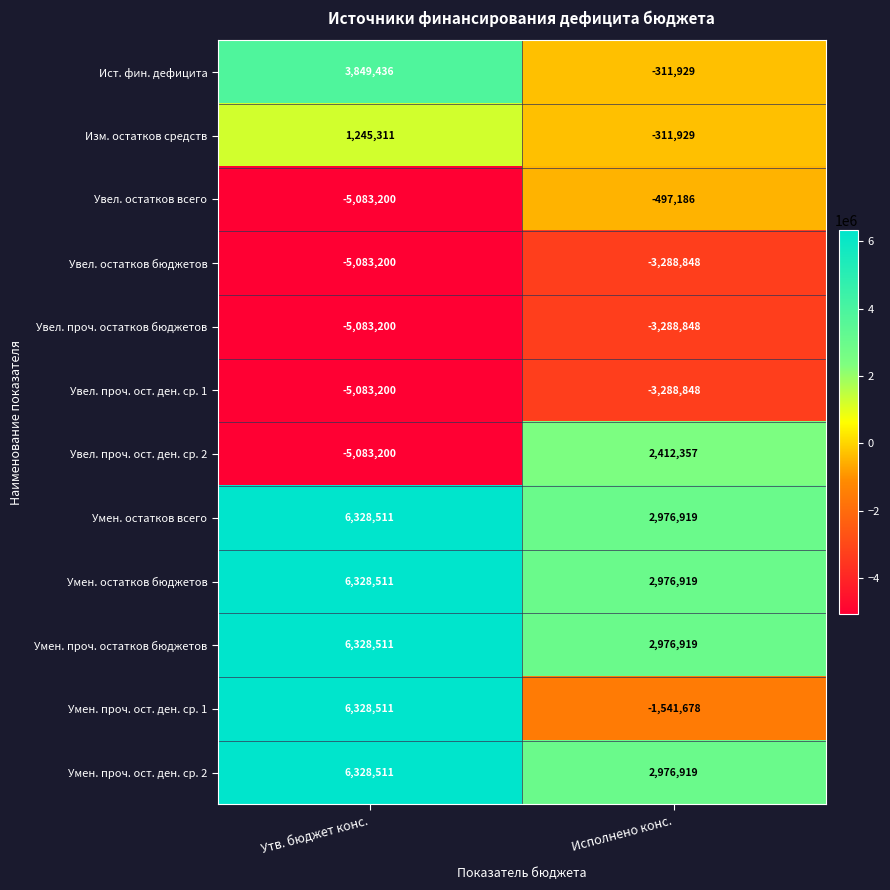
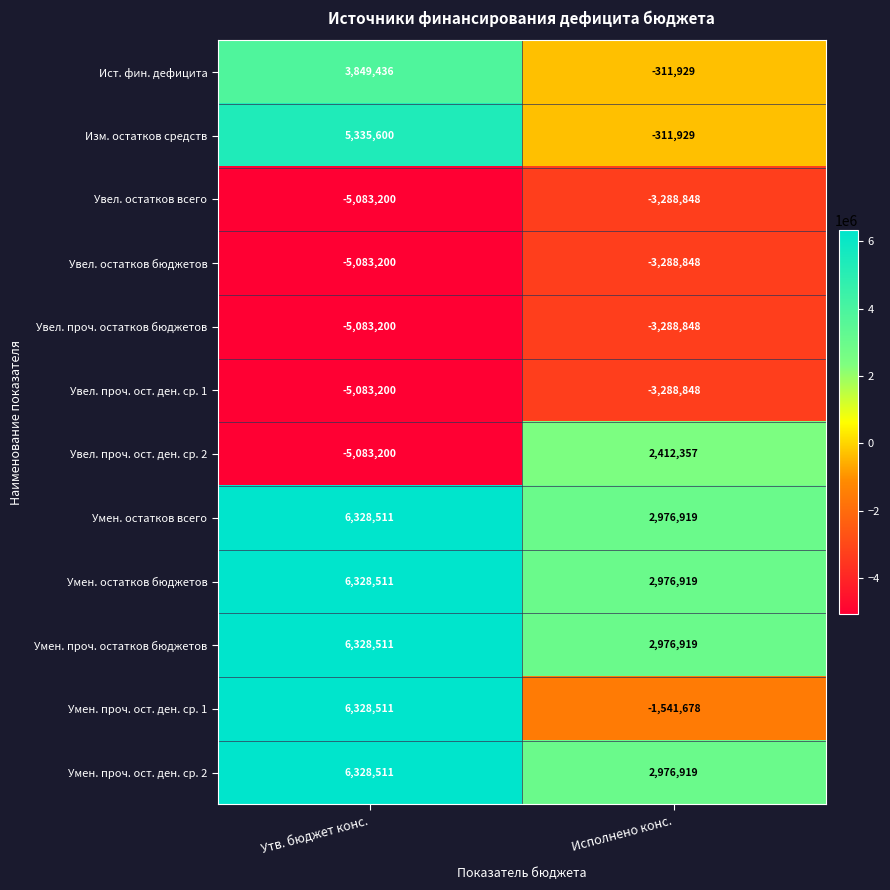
  {
    "Ист. фин. дефицита": {
      "Утв. бюджет конс.": "3,849,436",
      "Исполнено конс.": "-311,929"
    },
    "Изм. остатков средств": {
-     "Утв. бюджет конс.": "1,245,311",
+     "Утв. бюджет конс.": "5,335,600",
      "Исполнено конс.": "-311,929"
    },
    "Увел. остатков всего": {
      "Утв. бюджет конс.": "-5,083,200",
-     "Исполнено конс.": "-497,186"
+     "Исполнено конс.": "-3,288,848"
    },
    "Увел. остатков бюджетов": {
      "Утв. бюджет конс.": "-5,083,200",
      "Исполнено конс.": "-3,288,848"
    },
    "Увел. проч. остатков бюджетов": {
      "Утв. бюджет конс.": "-5,083,200",
      "Исполнено конс.": "-3,288,848"
    },
    "Увел. проч. ост. ден. ср. 1": {
      "Утв. бюджет конс.": "-5,083,200",
      "Исполнено конс.": "-3,288,848"
    },
    "Увел. проч. ост. ден. ср. 2": {
      "Утв. бюджет конс.": "-5,083,200",
      "Исполнено конс.": "2,412,357"
    },
    "Умен. остатков всего": {
      "Утв. бюджет конс.": "6,328,511",
      "Исполнено конс.": "2,976,919"
    },
    "Умен. остатков бюджетов": {
      "Утв. бюджет конс.": "6,328,511",
      "Исполнено конс.": "2,976,919"
    },
    "Умен. проч. остатков бюджетов": {
      "Утв. бюджет конс.": "6,328,511",
      "Исполнено конс.": "2,976,919"
    },
    "Умен. проч. ост. ден. ср. 1": {
      "Утв. бюджет конс.": "6,328,511",
      "Исполнено конс.": "-1,541,678"
    },
    "Умен. проч. ост. ден. ср. 2": {
      "Утв. бюджет конс.": "6,328,511",
      "Исполнено конс.": "2,976,919"
    }
  }
